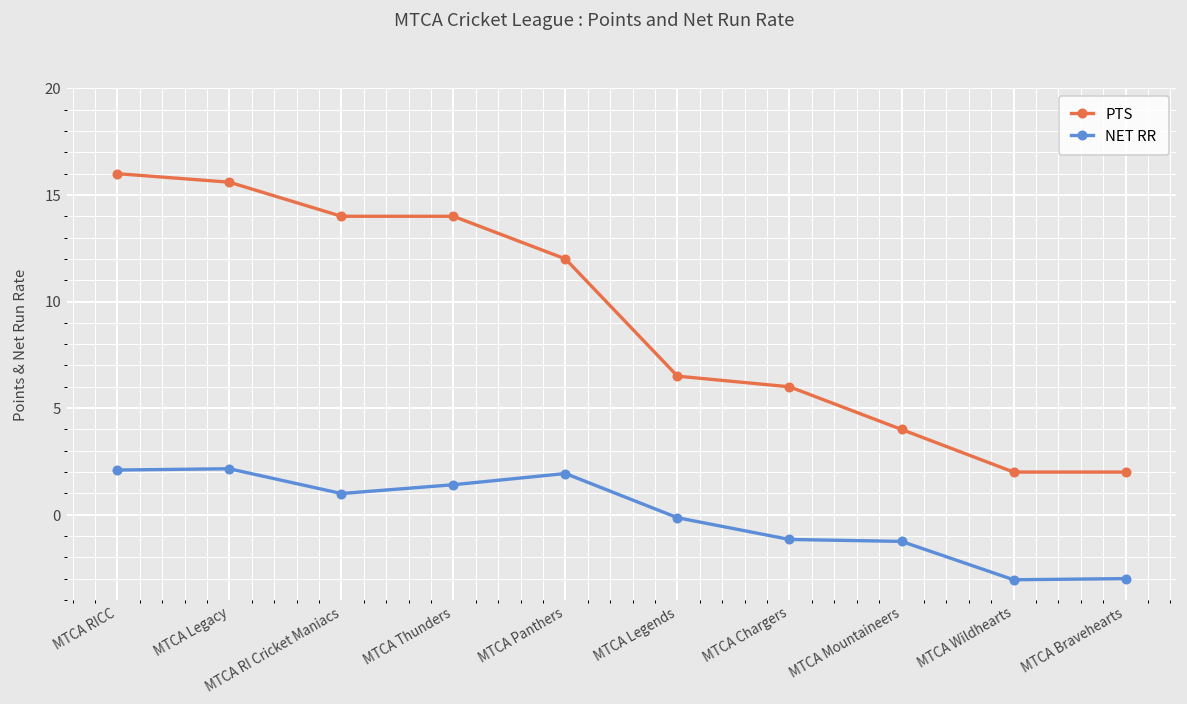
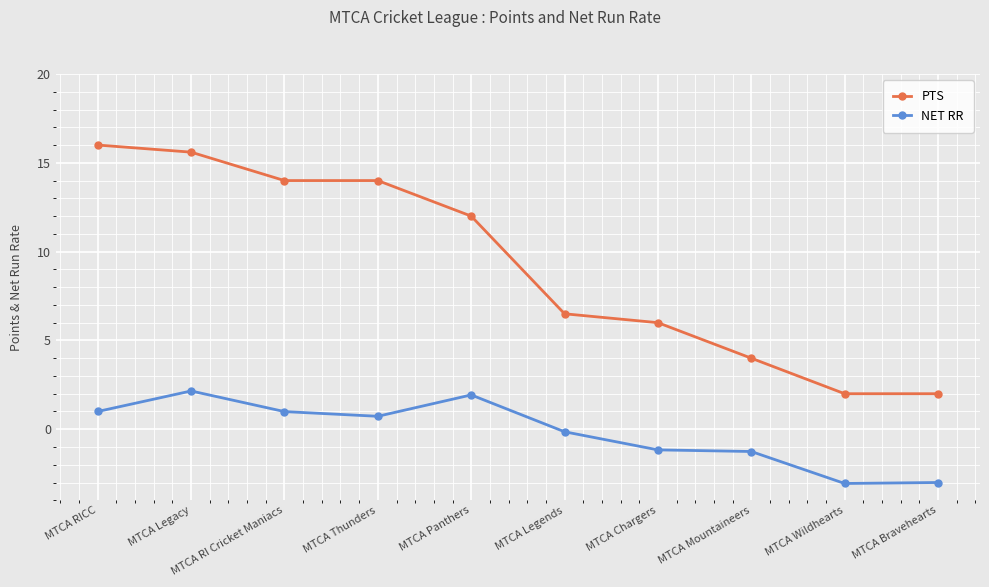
  {
    "PTS": {
      "MTCA RICC": 16.0,
      "MTCA Legacy": 15.6,
      "MTCA RI Cricket Maniacs": 14.0,
      "MTCA Thunders": 14.0,
      "MTCA Panthers": 12.0,
      "MTCA Legends": 6.5,
      "MTCA Chargers": 6.0,
      "MTCA Mountaineers": 4.0,
      "MTCA Wildhearts": 2.0,
      "MTCA Bravehearts": 2.0
    },
    "NET RR": {
-     "MTCA RICC": 2.1,
+     "MTCA RICC": 1.0,
      "MTCA Legacy": 2.2,
      "MTCA RI Cricket Maniacs": 1.0,
-     "MTCA Thunders": 1.4,
+     "MTCA Thunders": 0.7,
      "MTCA Panthers": 1.9,
      "MTCA Legends": -0.1,
      "MTCA Chargers": -1.2,
      "MTCA Mountaineers": -1.3,
      "MTCA Wildhearts": -3.1,
      "MTCA Bravehearts": -3.0
    }
  }
